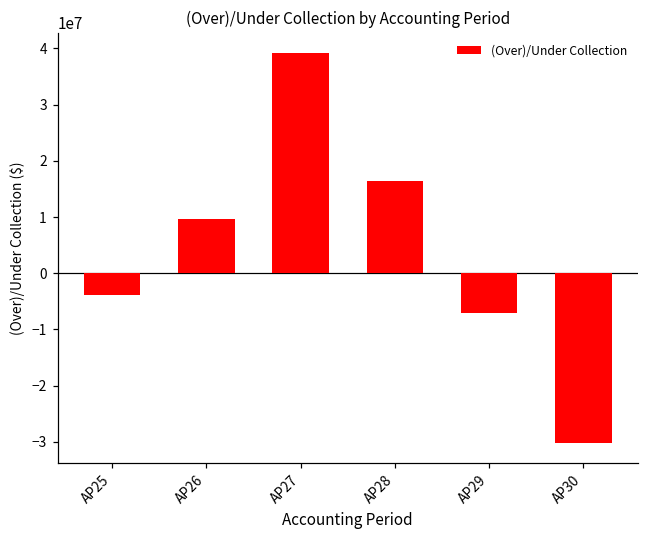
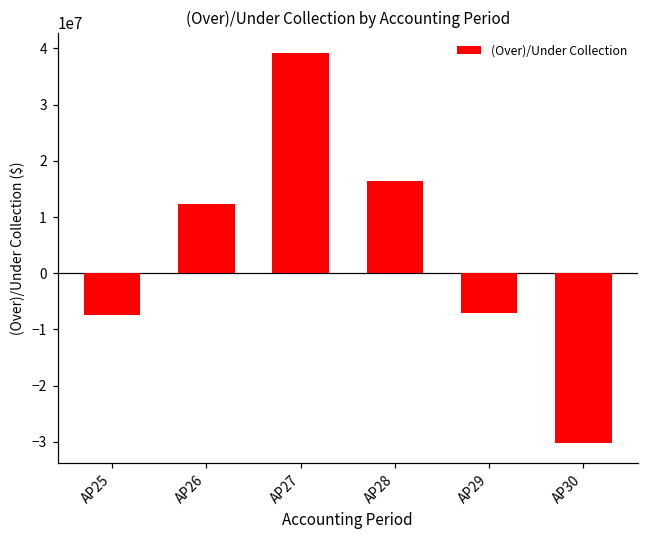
  {
-   "AP25": -4000000,
-   "AP26": 10000000,
+   "AP25": -7000000,
+   "AP26": 12000000,
    "AP27": 39000000,
    "AP28": 16000000,
    "AP29": -7000000,
    "AP30": -30000000
  }
